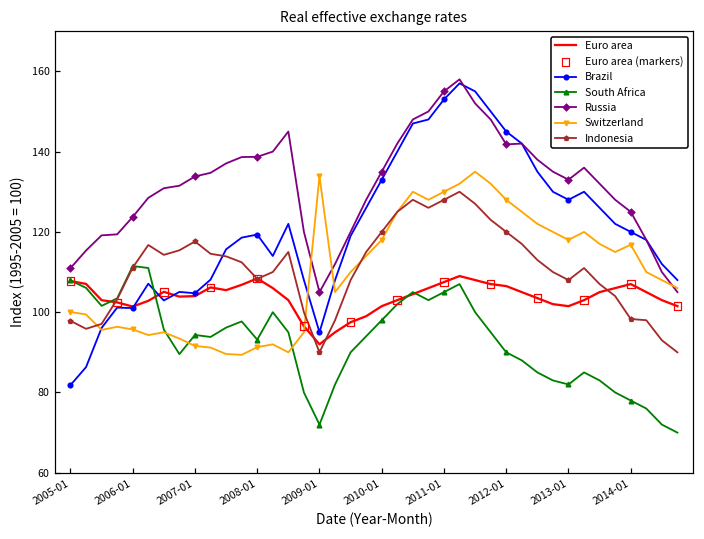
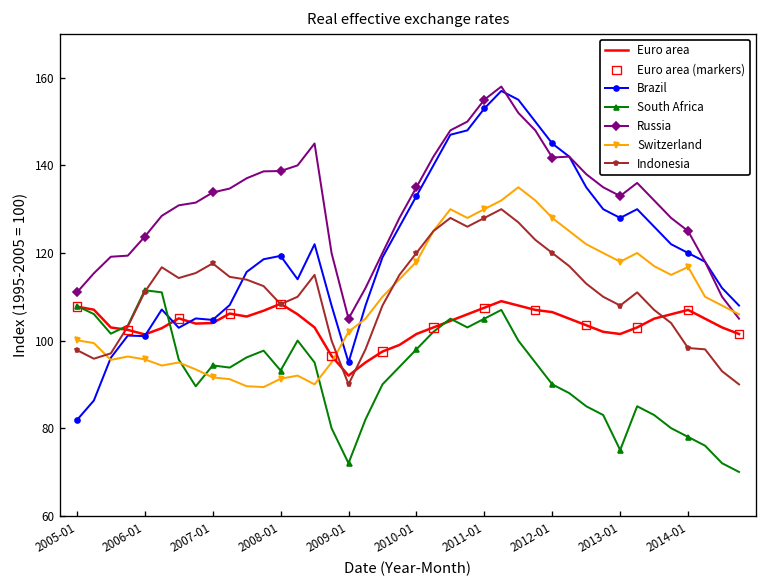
  {
    "Euro area": {
      "2007-01": 104,
      "2009-01": 92,
      "2010-01": 102,
      "2012-01": 107,
      "2013-01": 102
    },
    "Brazil": {
      "2005-01": 82,
      "2007-01": 105,
      "2008-01": 119,
      "2009-01": 95,
      "2010-01": 133,
      "2011-01": 153,
      "2012-01": 145,
      "2013-01": 128,
      "2014-01": 120
    },
    "South Africa": {
      "2007-01": 94,
      "2008-01": 93,
      "2009-01": 72,
      "2010-01": 98,
      "2011-01": 105,
      "2012-01": 90,
-     "2013-01": 82,
+     "2013-01": 75,
      "2014-01": 78
    },
    "Russia": {
      "2005-01": 111,
      "2006-01": 124,
      "2007-01": 134,
      "2008-01": 139,
      "2009-01": 105,
      "2010-01": 135,
      "2011-01": 155,
      "2012-01": 142,
      "2013-01": 133,
      "2014-01": 125
    },
    "Switzerland": {
      "2005-01": 100,
      "2006-01": 96,
      "2007-01": 92,
      "2008-01": 91,
-     "2009-01": 134,
+     "2009-01": 102,
      "2010-01": 118,
      "2011-01": 130,
      "2012-01": 128,
      "2013-01": 118,
      "2014-01": 117
    },
    "Indonesia": {
      "2005-01": 98,
      "2007-01": 118,
      "2009-01": 90,
      "2010-01": 120,
      "2011-01": 128,
      "2012-01": 120,
      "2013-01": 108,
      "2014-01": 98
    }
  }
